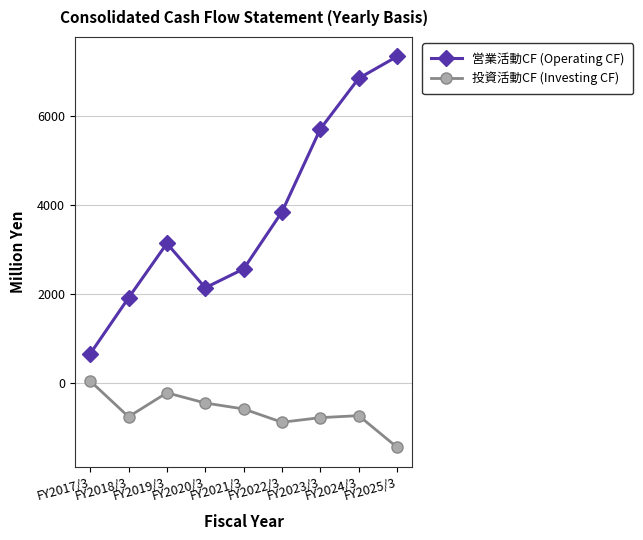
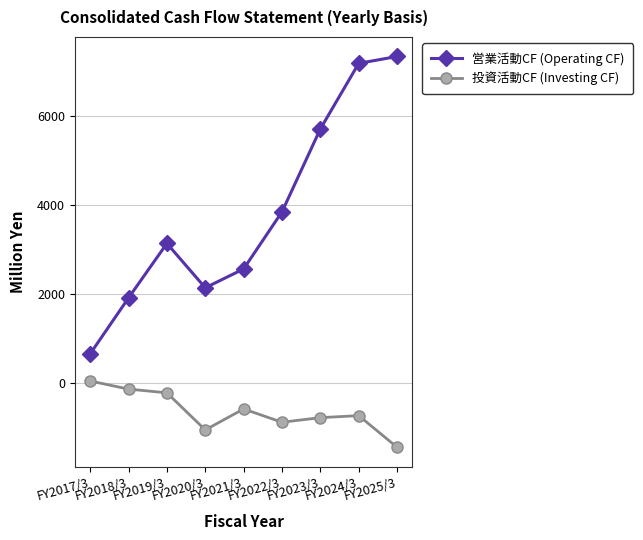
  {
    "営業活動CF (Operating CF)": {
      "FY2017/3": 700,
      "FY2018/3": 1900,
      "FY2019/3": 3100,
      "FY2020/3": 2100,
      "FY2021/3": 2600,
      "FY2022/3": 3800,
      "FY2023/3": 5700,
-     "FY2024/3": 6800,
+     "FY2024/3": 7200,
      "FY2025/3": 7300
    },
    "投資活動CF (Investing CF)": {
      "FY2017/3": 100,
-     "FY2018/3": -700,
+     "FY2018/3": -100,
      "FY2019/3": -200,
-     "FY2020/3": -400,
+     "FY2020/3": -1000,
      "FY2021/3": -600,
      "FY2022/3": -900,
      "FY2023/3": -800,
      "FY2024/3": -700,
      "FY2025/3": -1400
    }
  }
